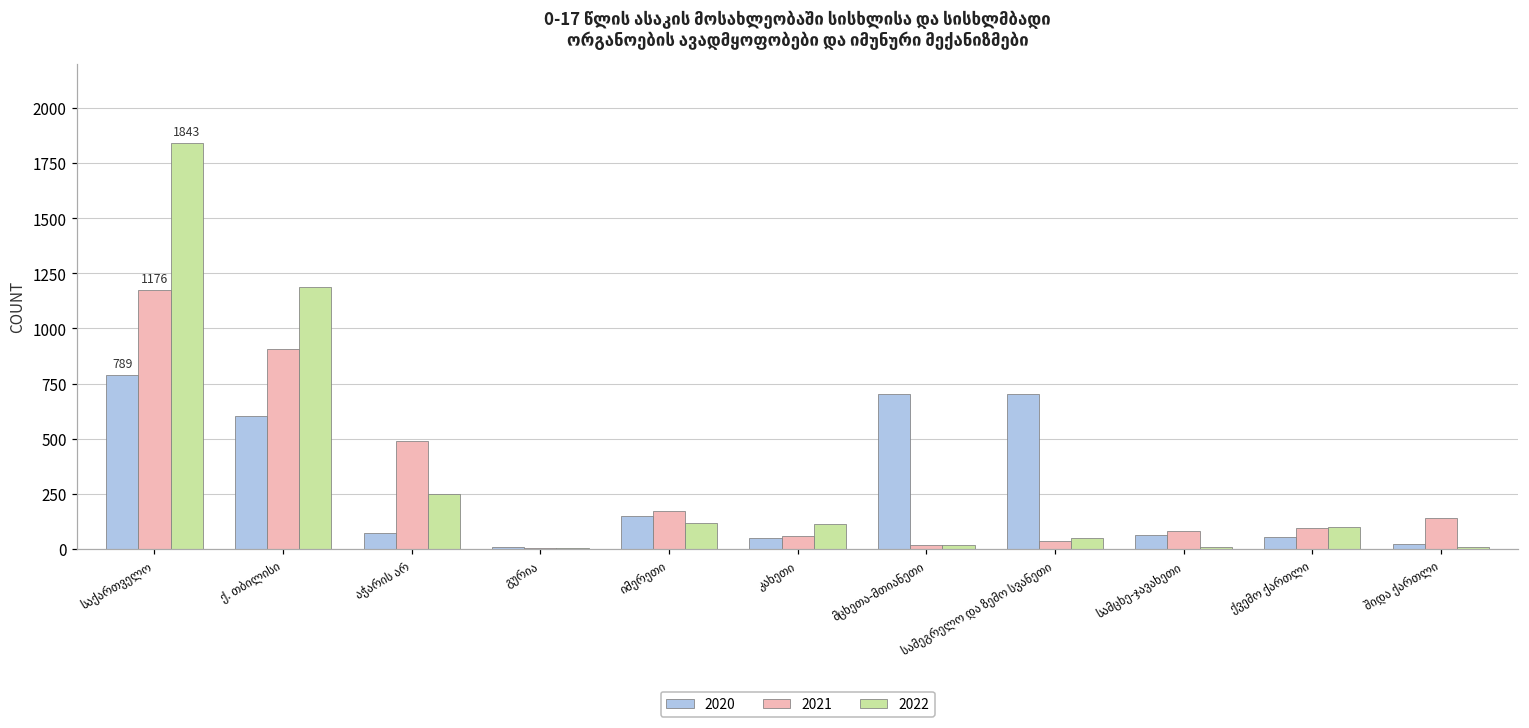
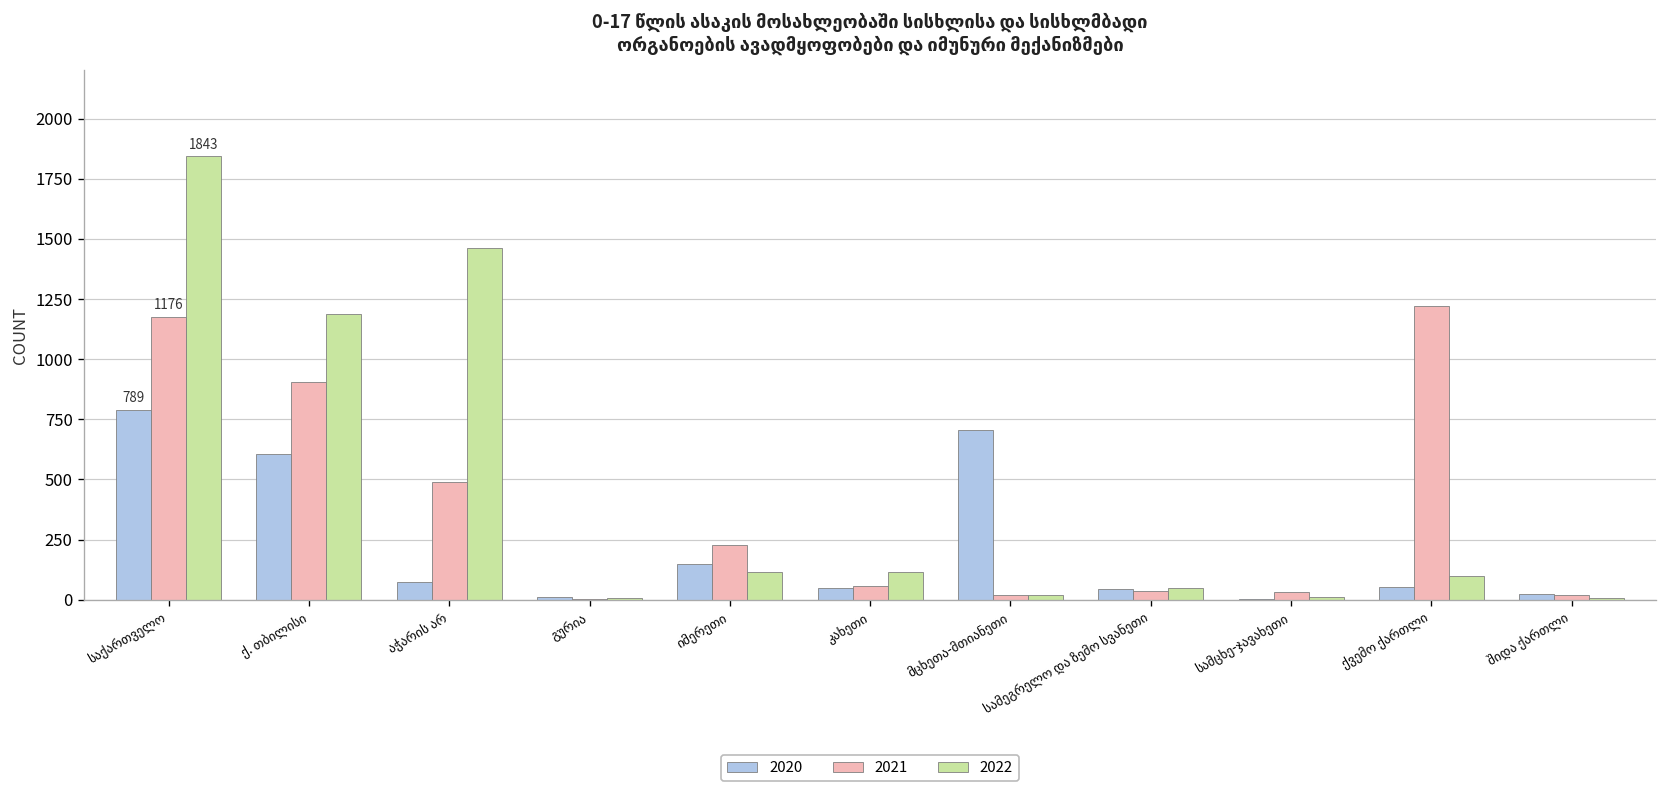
  {
    "2020": {
      "ქ. თბილისი": 610,
      "აჭარის არ": 70,
      "იმერეთი": 150,
      "კახეთი": 50,
      "მცხეთა-მთიანეთი": 710,
-     "სამეგრელო და ზემო სვანეთი": 700,
-     "სამცხე-ჯავახეთი": 60,
+     "სამეგრელო და ზემო სვანეთი": 50,
+     "სამცხე-ჯავახეთი": 0,
      "ქვემო ქართლი": 50,
      "შიდა ქართლი": 20
    },
    "2021": {
      "ქ. თბილისი": 910,
      "აჭარის არ": 490,
-     "იმერეთი": 170,
+     "იმერეთი": 230,
      "კახეთი": 60,
      "მცხეთა-მთიანეთი": 20,
      "სამეგრელო და ზემო სვანეთი": 40,
-     "სამცხე-ჯავახეთი": 80,
-     "ქვემო ქართლი": 90,
-     "შიდა ქართლი": 140
+     "სამცხე-ჯავახეთი": 30,
+     "ქვემო ქართლი": 1220,
+     "შიდა ქართლი": 20
    },
    "2022": {
      "ქ. თბილისი": 1190,
-     "აჭარის არ": 250,
+     "აჭარის არ": 1460,
      "იმერეთი": 120,
      "კახეთი": 120,
      "მცხეთა-მთიანეთი": 20,
      "სამეგრელო და ზემო სვანეთი": 50,
      "ქვემო ქართლი": 100
    }
  }
